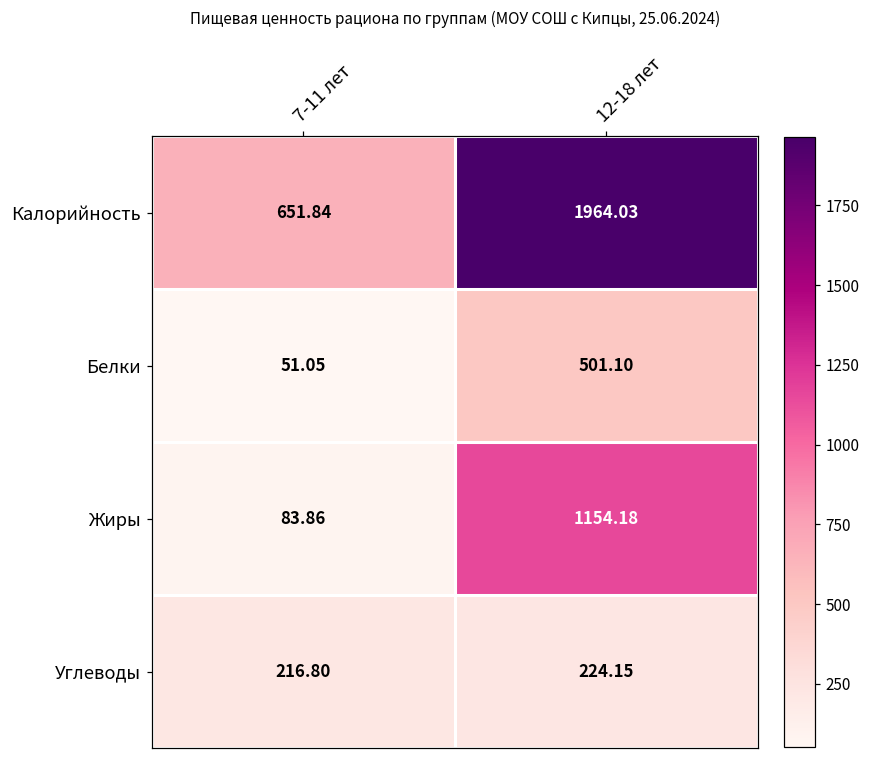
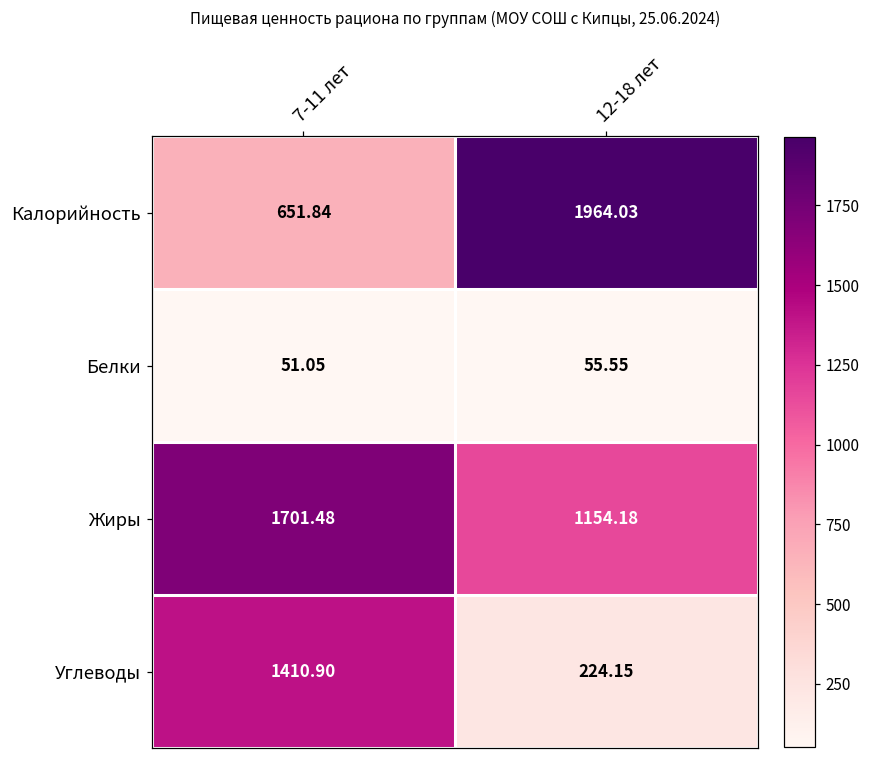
  {
    "Калорийность": {
      "7-11 лет": 651.84,
      "12-18 лет": 1964.03
    },
    "Белки": {
      "7-11 лет": 51.05,
-     "12-18 лет": 501.10
+     "12-18 лет": 55.55
    },
    "Жиры": {
-     "7-11 лет": 83.86,
+     "7-11 лет": 1701.48,
      "12-18 лет": 1154.18
    },
    "Углеводы": {
-     "7-11 лет": 216.80,
+     "7-11 лет": 1410.90,
      "12-18 лет": 224.15
    }
  }
